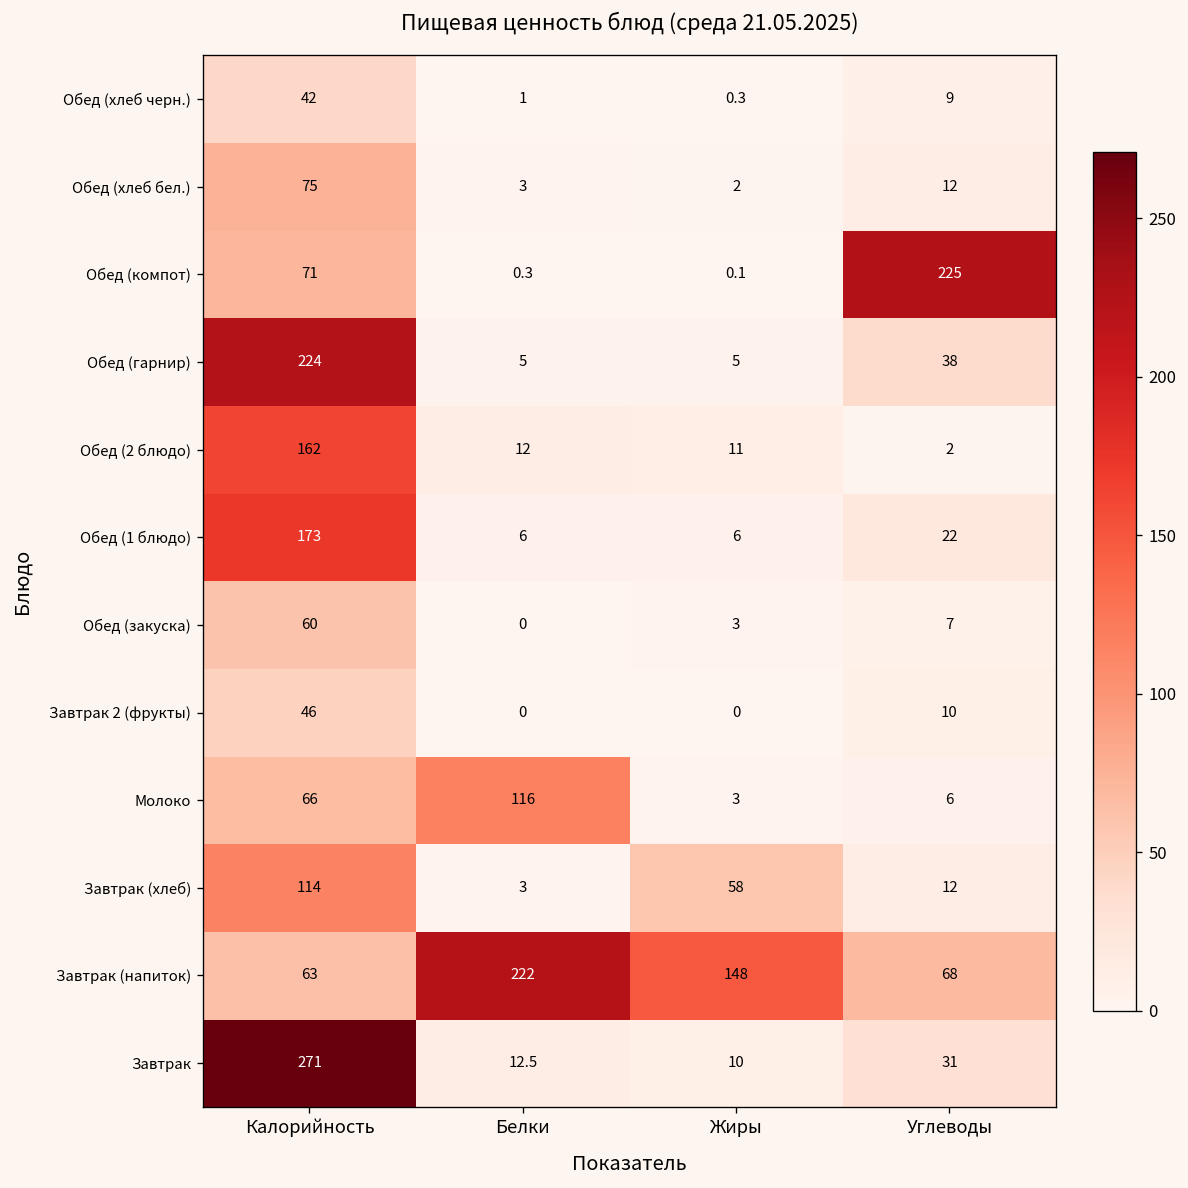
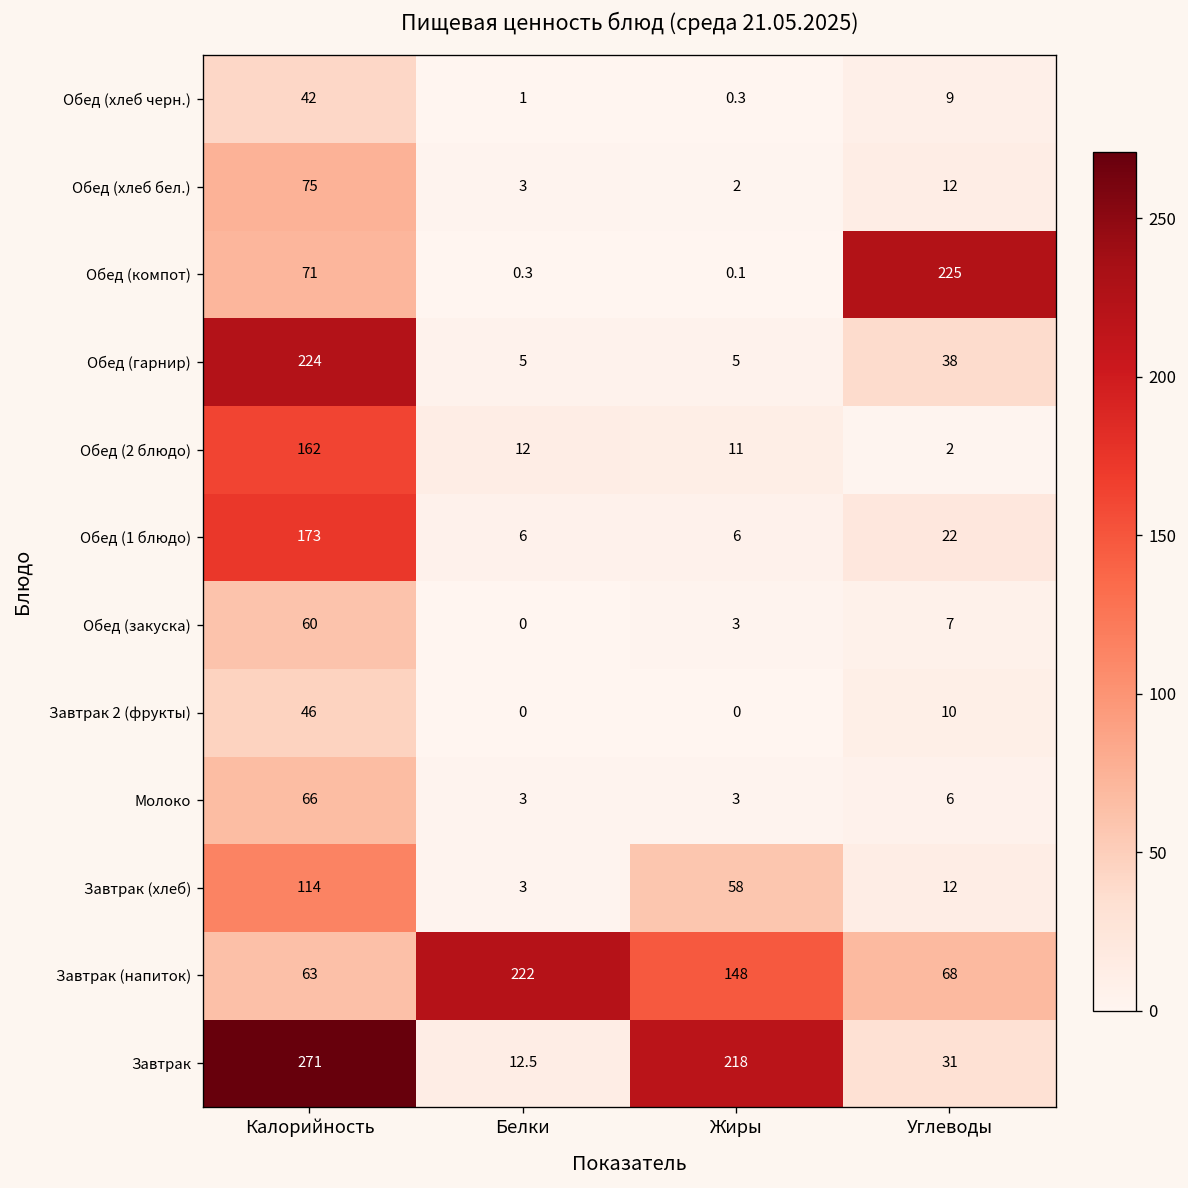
  {
    "Обед (хлеб черн.)": {
      "Калорийность": 42,
      "Белки": 1,
      "Жиры": 0.3,
      "Углеводы": 9
    },
    "Обед (хлеб бел.)": {
      "Калорийность": 75,
      "Белки": 3,
      "Жиры": 2,
      "Углеводы": 12
    },
    "Обед (компот)": {
      "Калорийность": 71,
      "Белки": 0.3,
      "Жиры": 0.1,
      "Углеводы": 225
    },
    "Обед (гарнир)": {
      "Калорийность": 224,
      "Белки": 5,
      "Жиры": 5,
      "Углеводы": 38
    },
    "Обед (2 блюдо)": {
      "Калорийность": 162,
      "Белки": 12,
      "Жиры": 11,
      "Углеводы": 2
    },
    "Обед (1 блюдо)": {
      "Калорийность": 173,
      "Белки": 6,
      "Жиры": 6,
      "Углеводы": 22
    },
    "Обед (закуска)": {
      "Калорийность": 60,
      "Белки": 0,
      "Жиры": 3,
      "Углеводы": 7
    },
    "Завтрак 2 (фрукты)": {
      "Калорийность": 46,
      "Белки": 0,
      "Жиры": 0,
      "Углеводы": 10
    },
    "Молоко": {
      "Калорийность": 66,
-     "Белки": 116,
+     "Белки": 3,
      "Жиры": 3,
      "Углеводы": 6
    },
    "Завтрак (хлеб)": {
      "Калорийность": 114,
      "Белки": 3,
      "Жиры": 58,
      "Углеводы": 12
    },
    "Завтрак (напиток)": {
      "Калорийность": 63,
      "Белки": 222,
      "Жиры": 148,
      "Углеводы": 68
    },
    "Завтрак": {
      "Калорийность": 271,
      "Белки": 12.5,
-     "Жиры": 10,
+     "Жиры": 218,
      "Углеводы": 31
    }
  }
